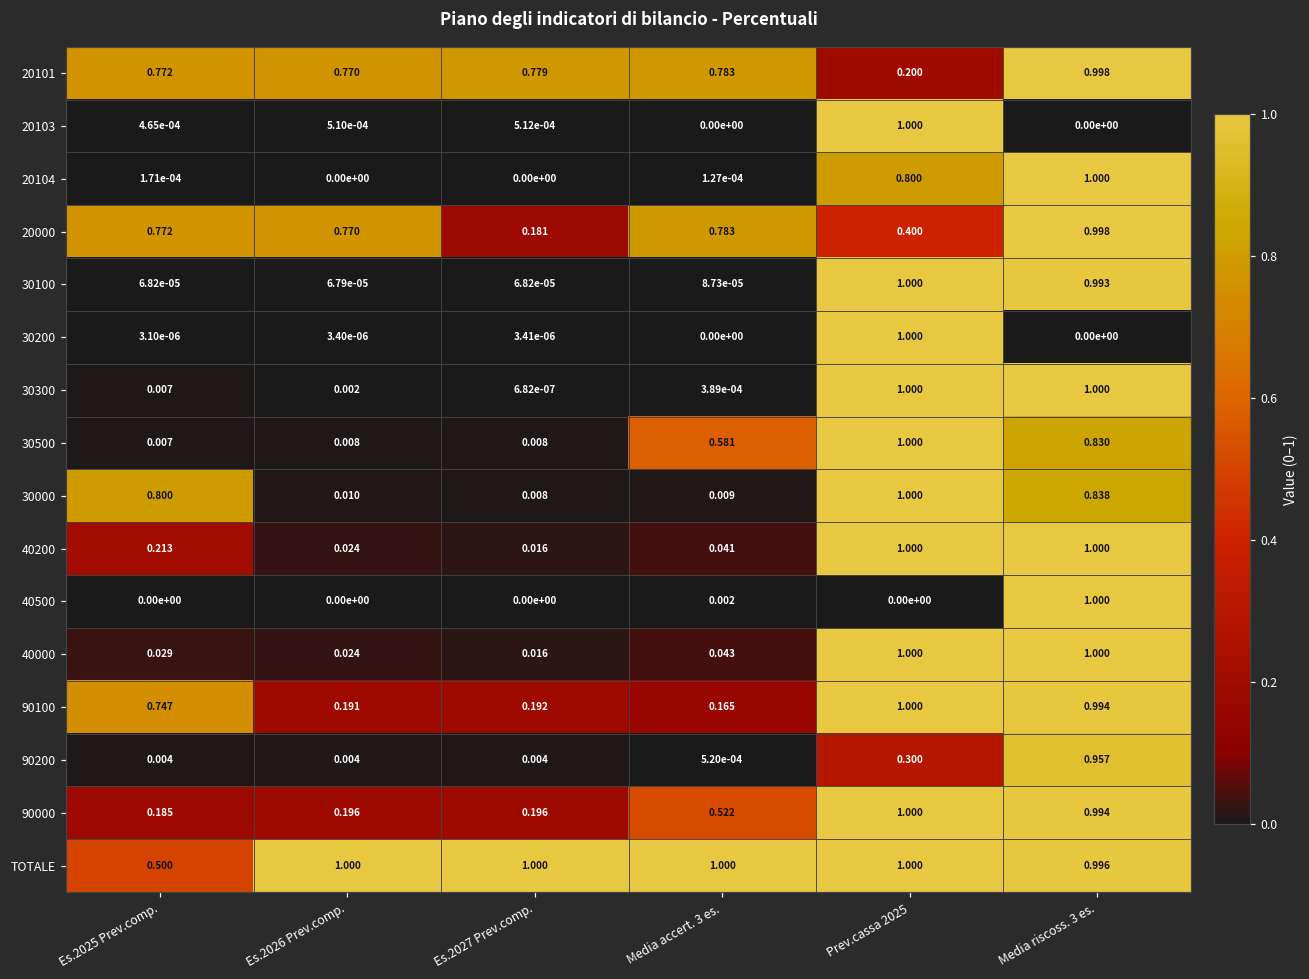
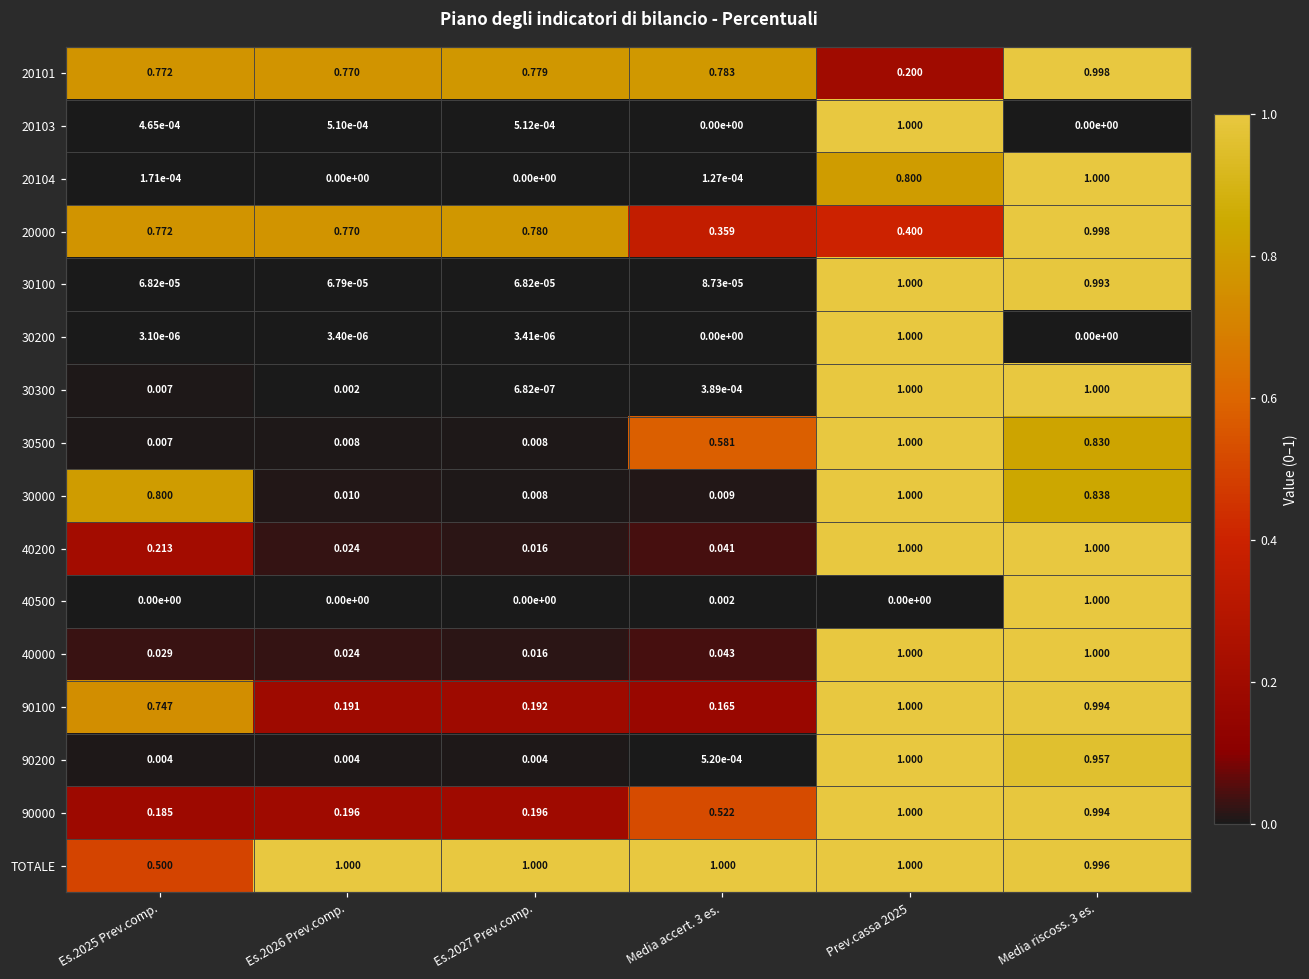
  {
    "20101": {
      "Es.2025 Prev.comp.": "0.772",
      "Es.2026 Prev.comp.": "0.770",
      "Es.2027 Prev.comp.": "0.779",
      "Media accert. 3 es.": "0.783",
      "Prev.cassa 2025": "0.200",
      "Media riscoss. 3 es.": "0.998"
    },
    "20103": {
      "Es.2025 Prev.comp.": "4.65e-04",
      "Es.2026 Prev.comp.": "5.10e-04",
      "Es.2027 Prev.comp.": "5.12e-04",
      "Media accert. 3 es.": "0.00e+00",
      "Prev.cassa 2025": "1.000",
      "Media riscoss. 3 es.": "0.00e+00"
    },
    "20104": {
      "Es.2025 Prev.comp.": "1.71e-04",
      "Es.2026 Prev.comp.": "0.00e+00",
      "Es.2027 Prev.comp.": "0.00e+00",
      "Media accert. 3 es.": "1.27e-04",
      "Prev.cassa 2025": "0.800",
      "Media riscoss. 3 es.": "1.000"
    },
    "20000": {
      "Es.2025 Prev.comp.": "0.772",
      "Es.2026 Prev.comp.": "0.770",
-     "Es.2027 Prev.comp.": "0.181",
-     "Media accert. 3 es.": "0.783",
+     "Es.2027 Prev.comp.": "0.780",
+     "Media accert. 3 es.": "0.359",
      "Prev.cassa 2025": "0.400",
      "Media riscoss. 3 es.": "0.998"
    },
    "30100": {
      "Es.2025 Prev.comp.": "6.82e-05",
      "Es.2026 Prev.comp.": "6.79e-05",
      "Es.2027 Prev.comp.": "6.82e-05",
      "Media accert. 3 es.": "8.73e-05",
      "Prev.cassa 2025": "1.000",
      "Media riscoss. 3 es.": "0.993"
    },
    "30200": {
      "Es.2025 Prev.comp.": "3.10e-06",
      "Es.2026 Prev.comp.": "3.40e-06",
      "Es.2027 Prev.comp.": "3.41e-06",
      "Media accert. 3 es.": "0.00e+00",
      "Prev.cassa 2025": "1.000",
      "Media riscoss. 3 es.": "0.00e+00"
    },
    "30300": {
      "Es.2025 Prev.comp.": "0.007",
      "Es.2026 Prev.comp.": "0.002",
      "Es.2027 Prev.comp.": "6.82e-07",
      "Media accert. 3 es.": "3.89e-04",
      "Prev.cassa 2025": "1.000",
      "Media riscoss. 3 es.": "1.000"
    },
    "30500": {
      "Es.2025 Prev.comp.": "0.007",
      "Es.2026 Prev.comp.": "0.008",
      "Es.2027 Prev.comp.": "0.008",
      "Media accert. 3 es.": "0.581",
      "Prev.cassa 2025": "1.000",
      "Media riscoss. 3 es.": "0.830"
    },
    "30000": {
      "Es.2025 Prev.comp.": "0.800",
      "Es.2026 Prev.comp.": "0.010",
      "Es.2027 Prev.comp.": "0.008",
      "Media accert. 3 es.": "0.009",
      "Prev.cassa 2025": "1.000",
      "Media riscoss. 3 es.": "0.838"
    },
    "40200": {
      "Es.2025 Prev.comp.": "0.213",
      "Es.2026 Prev.comp.": "0.024",
      "Es.2027 Prev.comp.": "0.016",
      "Media accert. 3 es.": "0.041",
      "Prev.cassa 2025": "1.000",
      "Media riscoss. 3 es.": "1.000"
    },
    "40500": {
      "Es.2025 Prev.comp.": "0.00e+00",
      "Es.2026 Prev.comp.": "0.00e+00",
      "Es.2027 Prev.comp.": "0.00e+00",
      "Media accert. 3 es.": "0.002",
      "Prev.cassa 2025": "0.00e+00",
      "Media riscoss. 3 es.": "1.000"
    },
    "40000": {
      "Es.2025 Prev.comp.": "0.029",
      "Es.2026 Prev.comp.": "0.024",
      "Es.2027 Prev.comp.": "0.016",
      "Media accert. 3 es.": "0.043",
      "Prev.cassa 2025": "1.000",
      "Media riscoss. 3 es.": "1.000"
    },
    "90100": {
      "Es.2025 Prev.comp.": "0.747",
      "Es.2026 Prev.comp.": "0.191",
      "Es.2027 Prev.comp.": "0.192",
      "Media accert. 3 es.": "0.165",
      "Prev.cassa 2025": "1.000",
      "Media riscoss. 3 es.": "0.994"
    },
    "90200": {
      "Es.2025 Prev.comp.": "0.004",
      "Es.2026 Prev.comp.": "0.004",
      "Es.2027 Prev.comp.": "0.004",
      "Media accert. 3 es.": "5.20e-04",
-     "Prev.cassa 2025": "0.300",
+     "Prev.cassa 2025": "1.000",
      "Media riscoss. 3 es.": "0.957"
    },
    "90000": {
      "Es.2025 Prev.comp.": "0.185",
      "Es.2026 Prev.comp.": "0.196",
      "Es.2027 Prev.comp.": "0.196",
      "Media accert. 3 es.": "0.522",
      "Prev.cassa 2025": "1.000",
      "Media riscoss. 3 es.": "0.994"
    },
    "TOTALE": {
      "Es.2025 Prev.comp.": "0.500",
      "Es.2026 Prev.comp.": "1.000",
      "Es.2027 Prev.comp.": "1.000",
      "Media accert. 3 es.": "1.000",
      "Prev.cassa 2025": "1.000",
      "Media riscoss. 3 es.": "0.996"
    }
  }
